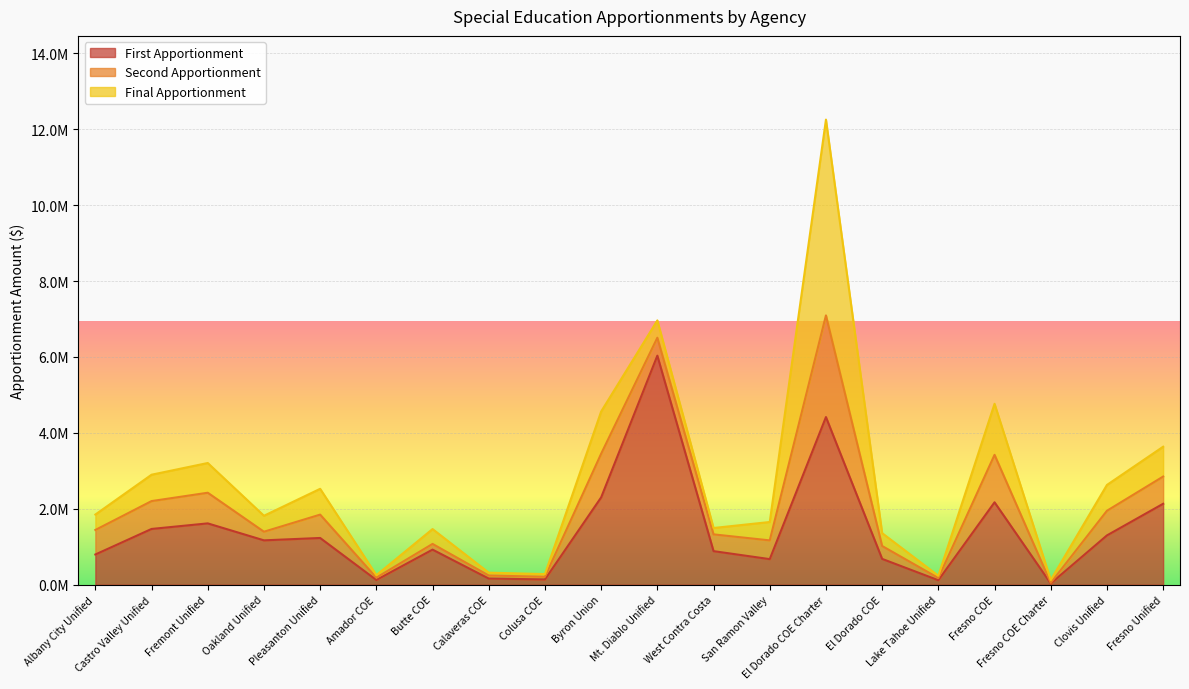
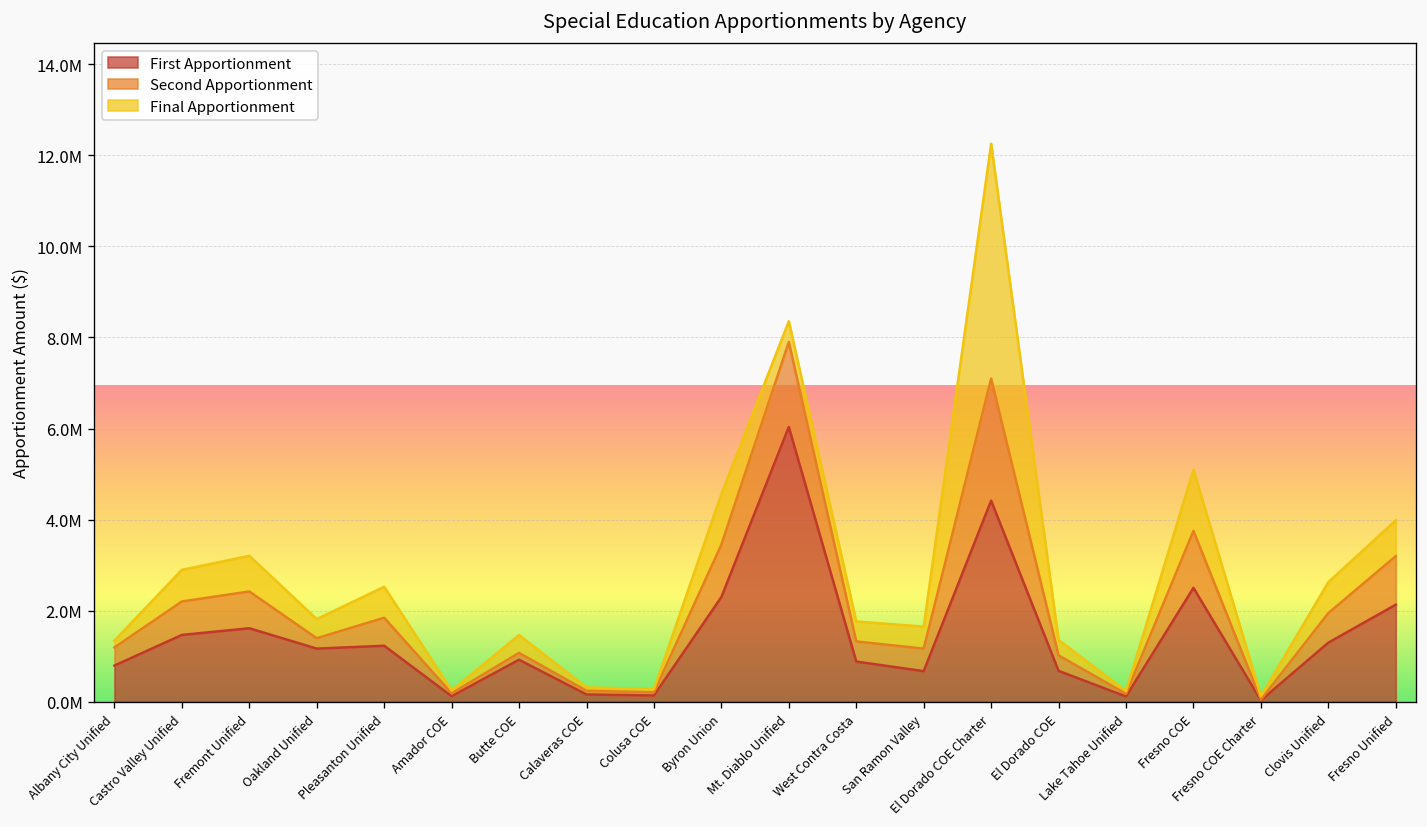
  {
    "First Apportionment": {
      "Albany City Unified": 800000,
      "Castro Valley Unified": 1500000,
      "Fremont Unified": 1600000,
      "Oakland Unified": 1200000,
      "Pleasanton Unified": 1200000,
      "Butte COE": 900000,
      "Calaveras COE": 200000,
      "Colusa COE": 100000,
      "Byron Union": 2300000,
      "Mt. Diablo Unified": 6000000,
      "West Contra Costa": 900000,
      "San Ramon Valley": 700000,
      "El Dorado COE Charter": 4400000,
      "El Dorado COE": 700000,
-     "Fresno COE": 2200000,
+     "Fresno COE": 2500000,
      "Clovis Unified": 1300000,
      "Fresno Unified": 2100000
    },
    "Second Apportionment": {
-     "Albany City Unified": 600000,
+     "Albany City Unified": 400000,
      "Castro Valley Unified": 700000,
      "Fremont Unified": 800000,
      "Oakland Unified": 200000,
      "Pleasanton Unified": 600000,
      "Butte COE": 200000,
      "Calaveras COE": 100000,
      "Colusa COE": 100000,
      "Byron Union": 1100000,
-     "Mt. Diablo Unified": 500000,
+     "Mt. Diablo Unified": 1900000,
      "West Contra Costa": 400000,
      "San Ramon Valley": 500000,
      "El Dorado COE Charter": 2700000,
      "El Dorado COE": 300000,
      "Fresno COE": 1300000,
      "Clovis Unified": 600000,
-     "Fresno Unified": 700000
+     "Fresno Unified": 1100000
    },
    "Final Apportionment": {
-     "Albany City Unified": 400000,
+     "Albany City Unified": 200000,
      "Castro Valley Unified": 700000,
      "Fremont Unified": 800000,
      "Oakland Unified": 400000,
      "Pleasanton Unified": 700000,
      "Butte COE": 400000,
      "Calaveras COE": 100000,
      "Colusa COE": 100000,
      "Byron Union": 1100000,
      "Mt. Diablo Unified": 500000,
-     "West Contra Costa": 200000,
+     "West Contra Costa": 400000,
      "San Ramon Valley": 500000,
      "El Dorado COE Charter": 5200000,
      "El Dorado COE": 300000,
      "Fresno COE": 1300000,
      "Fresno COE Charter": 100000,
      "Clovis Unified": 700000,
      "Fresno Unified": 800000
    }
  }
